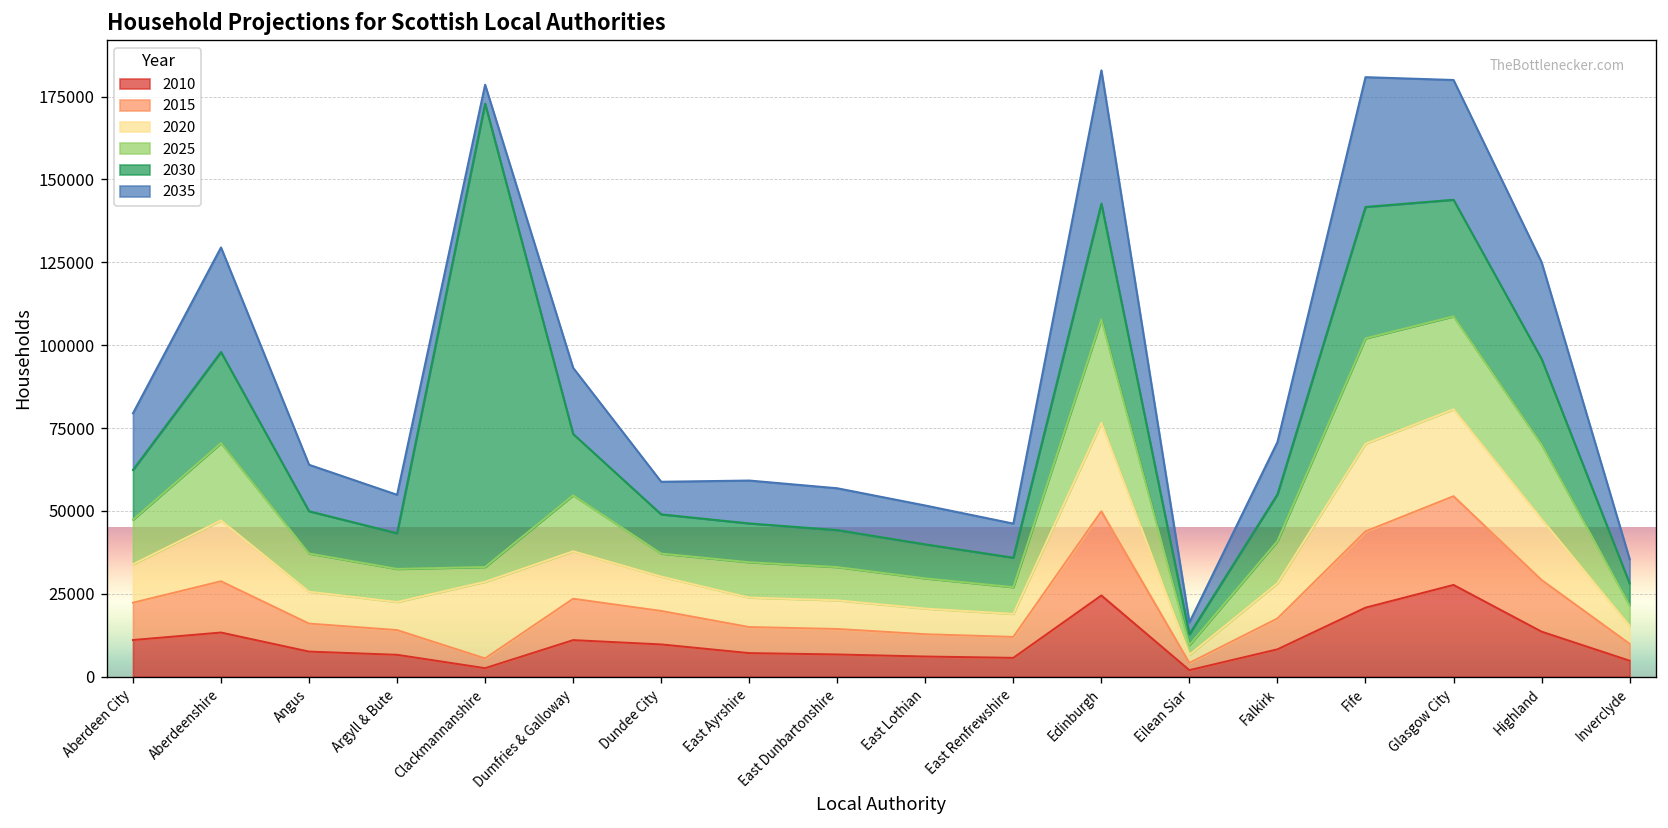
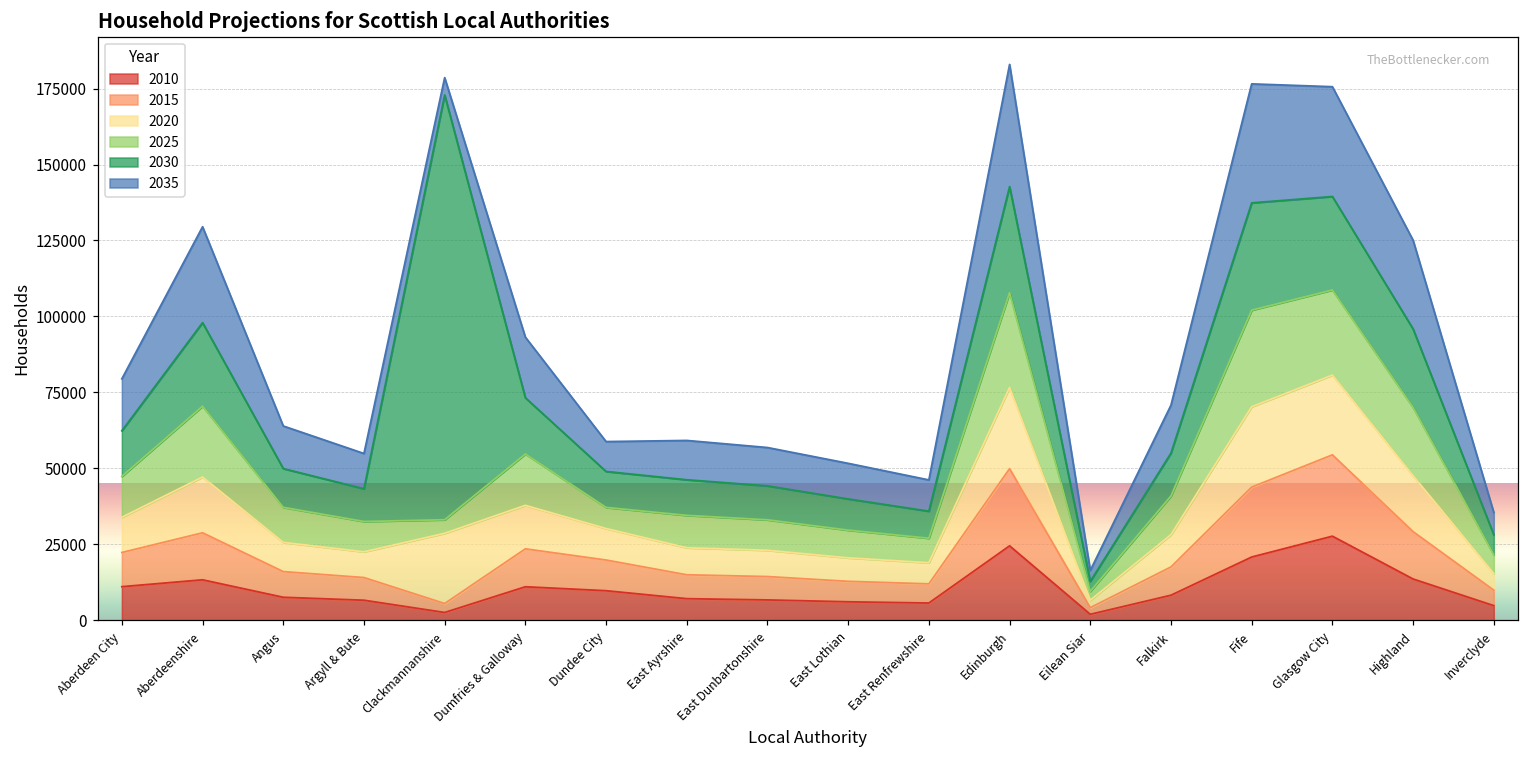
  {
    "2010": {
      "Aberdeen City": 11000,
      "Aberdeenshire": 13000,
      "Angus": 8000,
      "Argyll & Bute": 7000,
      "Clackmannanshire": 3000,
      "Dumfries & Galloway": 11000,
      "Dundee City": 10000,
      "East Ayrshire": 7000,
      "East Dunbartonshire": 7000,
      "East Lothian": 6000,
      "East Renfrewshire": 6000,
      "Edinburgh": 25000,
      "Eilean Siar": 2000,
      "Falkirk": 8000,
      "Fife": 21000,
      "Glasgow City": 28000,
      "Highland": 14000,
      "Inverclyde": 5000
    },
    "2015": {
      "Aberdeen City": 11000,
      "Aberdeenshire": 15000,
      "Angus": 8000,
      "Argyll & Bute": 7000,
      "Clackmannanshire": 3000,
      "Dumfries & Galloway": 12000,
      "Dundee City": 10000,
      "East Ayrshire": 8000,
      "East Dunbartonshire": 8000,
      "East Lothian": 7000,
      "East Renfrewshire": 6000,
      "Edinburgh": 25000,
      "Eilean Siar": 2000,
      "Falkirk": 9000,
      "Fife": 23000,
      "Glasgow City": 27000,
      "Highland": 16000,
      "Inverclyde": 5000
    },
    "2020": {
      "Aberdeen City": 12000,
      "Aberdeenshire": 18000,
      "Angus": 10000,
      "Argyll & Bute": 8000,
      "Clackmannanshire": 23000,
      "Dumfries & Galloway": 14000,
      "Dundee City": 10000,
      "East Ayrshire": 9000,
      "East Dunbartonshire": 9000,
      "East Lothian": 8000,
      "East Renfrewshire": 7000,
      "Edinburgh": 27000,
      "Eilean Siar": 2000,
      "Falkirk": 11000,
      "Fife": 26000,
      "Glasgow City": 26000,
      "Highland": 18000,
      "Inverclyde": 5000
    },
    "2025": {
      "Aberdeen City": 13000,
      "Aberdeenshire": 23000,
      "Angus": 12000,
      "Argyll & Bute": 10000,
      "Clackmannanshire": 4000,
      "Dumfries & Galloway": 17000,
      "Dundee City": 7000,
      "East Ayrshire": 11000,
      "East Dunbartonshire": 10000,
      "East Lothian": 9000,
      "East Renfrewshire": 8000,
      "Edinburgh": 31000,
      "Eilean Siar": 3000,
      "Falkirk": 13000,
      "Fife": 32000,
      "Glasgow City": 28000,
      "Highland": 22000,
      "Inverclyde": 6000
    },
    "2030": {
      "Aberdeen City": 15000,
      "Aberdeenshire": 28000,
      "Angus": 13000,
      "Argyll & Bute": 11000,
      "Clackmannanshire": 140000,
      "Dumfries & Galloway": 19000,
      "Dundee City": 12000,
      "East Ayrshire": 12000,
      "East Dunbartonshire": 11000,
      "East Lothian": 10000,
      "East Renfrewshire": 9000,
      "Edinburgh": 35000,
      "Eilean Siar": 3000,
      "Falkirk": 14000,
-     "Fife": 40000,
-     "Glasgow City": 35000,
+     "Fife": 35000,
+     "Glasgow City": 31000,
      "Highland": 26000,
      "Inverclyde": 7000
    },
    "2035": {
      "Aberdeen City": 17000,
      "Aberdeenshire": 32000,
      "Angus": 14000,
      "Argyll & Bute": 12000,
      "Clackmannanshire": 6000,
      "Dumfries & Galloway": 20000,
      "Dundee City": 10000,
      "East Ayrshire": 13000,
      "East Dunbartonshire": 13000,
      "East Lothian": 12000,
      "East Renfrewshire": 10000,
      "Edinburgh": 40000,
      "Eilean Siar": 4000,
      "Falkirk": 16000,
      "Fife": 39000,
      "Glasgow City": 36000,
      "Highland": 29000,
      "Inverclyde": 7000
    }
  }
